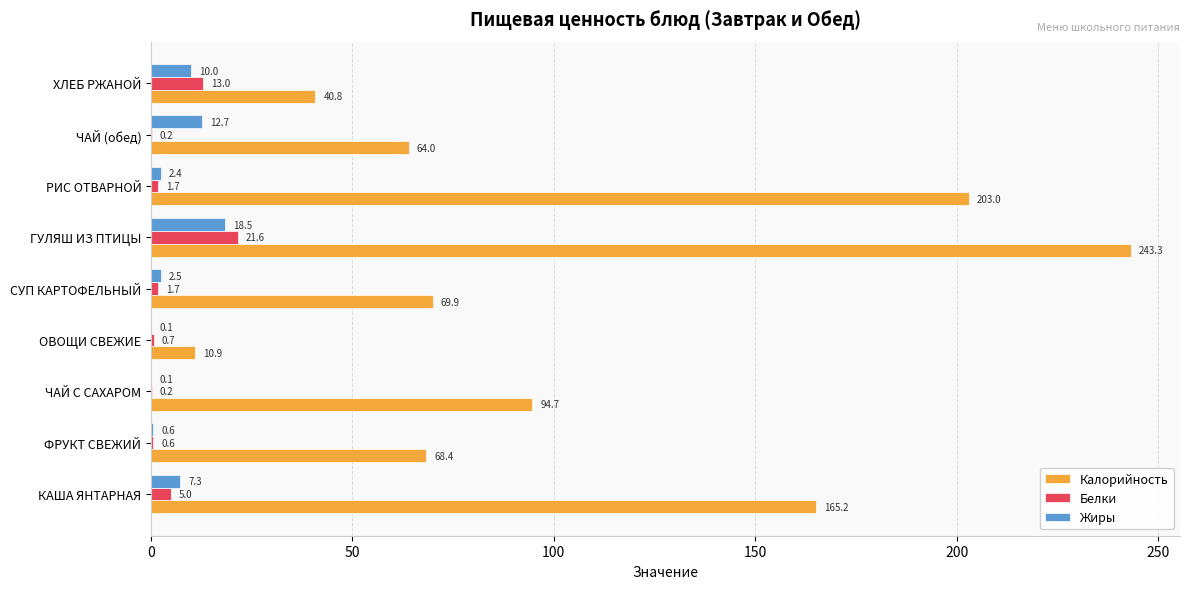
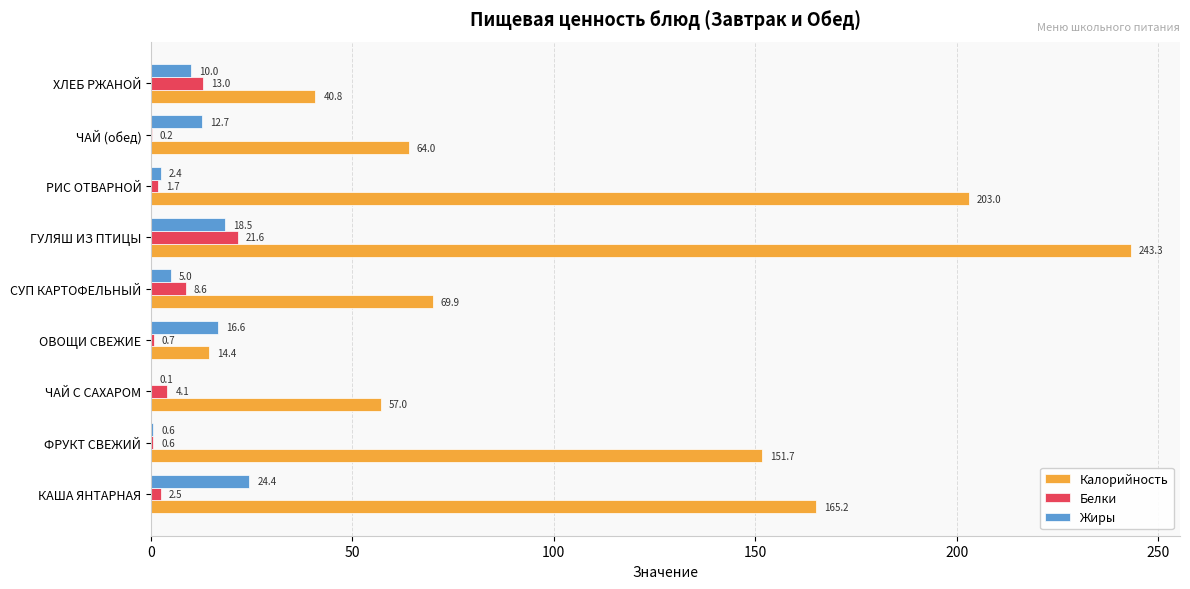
  {
    "Калорийность": {
      "ХЛЕБ РЖАНОЙ": 40.8,
      "ЧАЙ (обед)": 64.0,
      "РИС ОТВАРНОЙ": 203.0,
      "ГУЛЯШ ИЗ ПТИЦЫ": 243.3,
      "СУП КАРТОФЕЛЬНЫЙ": 69.9,
-     "ОВОЩИ СВЕЖИЕ": 10.9,
-     "ЧАЙ С САХАРОМ": 94.7,
-     "ФРУКТ СВЕЖИЙ": 68.4,
+     "ОВОЩИ СВЕЖИЕ": 14.4,
+     "ЧАЙ С САХАРОМ": 57.0,
+     "ФРУКТ СВЕЖИЙ": 151.7,
      "КАША ЯНТАРНАЯ": 165.2
    },
    "Белки": {
      "ХЛЕБ РЖАНОЙ": 13.0,
      "ЧАЙ (обед)": 0.2,
      "РИС ОТВАРНОЙ": 1.7,
      "ГУЛЯШ ИЗ ПТИЦЫ": 21.6,
-     "СУП КАРТОФЕЛЬНЫЙ": 1.7,
+     "СУП КАРТОФЕЛЬНЫЙ": 8.6,
      "ОВОЩИ СВЕЖИЕ": 0.7,
-     "ЧАЙ С САХАРОМ": 0.2,
+     "ЧАЙ С САХАРОМ": 4.1,
      "ФРУКТ СВЕЖИЙ": 0.6,
-     "КАША ЯНТАРНАЯ": 5.0
+     "КАША ЯНТАРНАЯ": 2.5
    },
    "Жиры": {
      "ХЛЕБ РЖАНОЙ": 10.0,
      "ЧАЙ (обед)": 12.7,
      "РИС ОТВАРНОЙ": 2.4,
      "ГУЛЯШ ИЗ ПТИЦЫ": 18.5,
-     "СУП КАРТОФЕЛЬНЫЙ": 2.5,
-     "ОВОЩИ СВЕЖИЕ": 0.1,
+     "СУП КАРТОФЕЛЬНЫЙ": 5.0,
+     "ОВОЩИ СВЕЖИЕ": 16.6,
      "ЧАЙ С САХАРОМ": 0.1,
      "ФРУКТ СВЕЖИЙ": 0.6,
-     "КАША ЯНТАРНАЯ": 7.3
+     "КАША ЯНТАРНАЯ": 24.4
    }
  }
